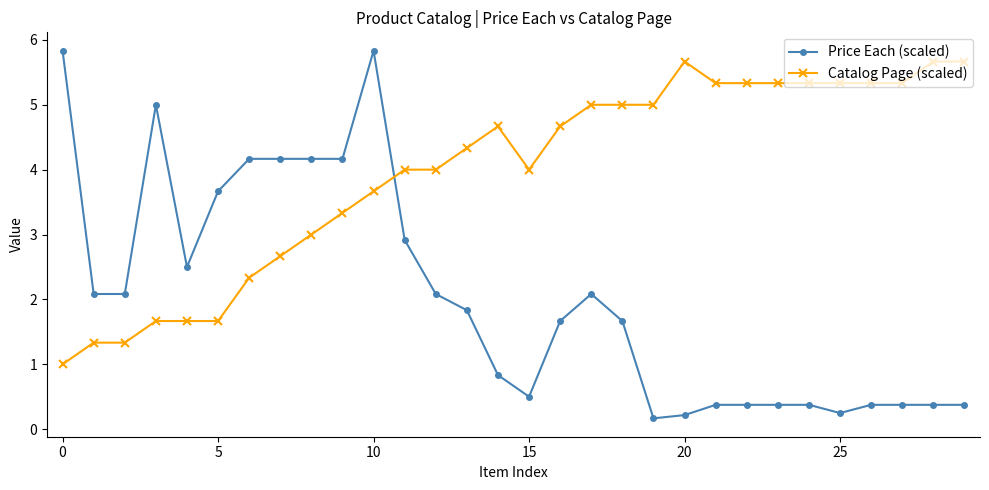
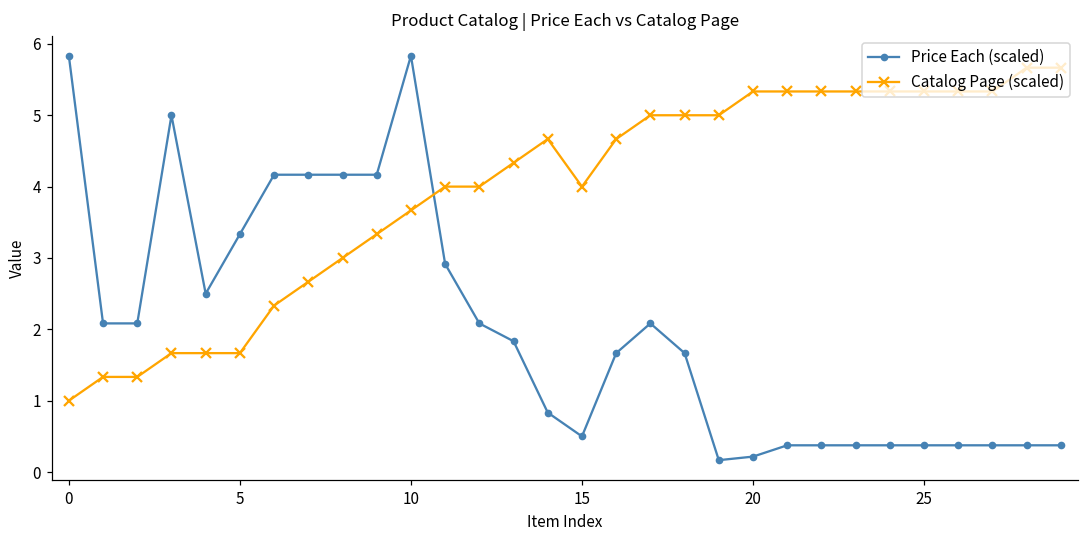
  {
    "Price Each (scaled)": {
      "0": 5.8,
-     "5": 3.7,
+     "5": 3.3,
      "10": 5.8,
      "15": 0.5,
      "20": 0.2,
-     "25": 0.2
+     "25": 0.4
    },
    "Catalog Page (scaled)": {
      "0": 1.0,
      "5": 1.7,
      "10": 3.7,
      "15": 4.0,
-     "20": 5.7
+     "20": 5.3
    }
  }
